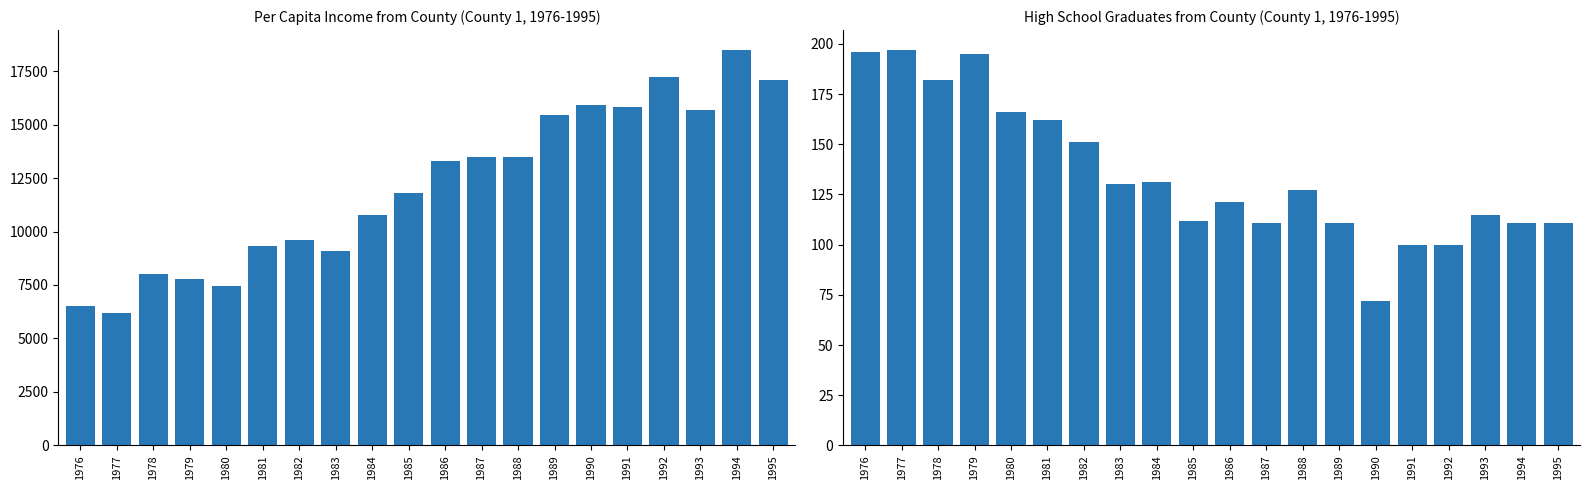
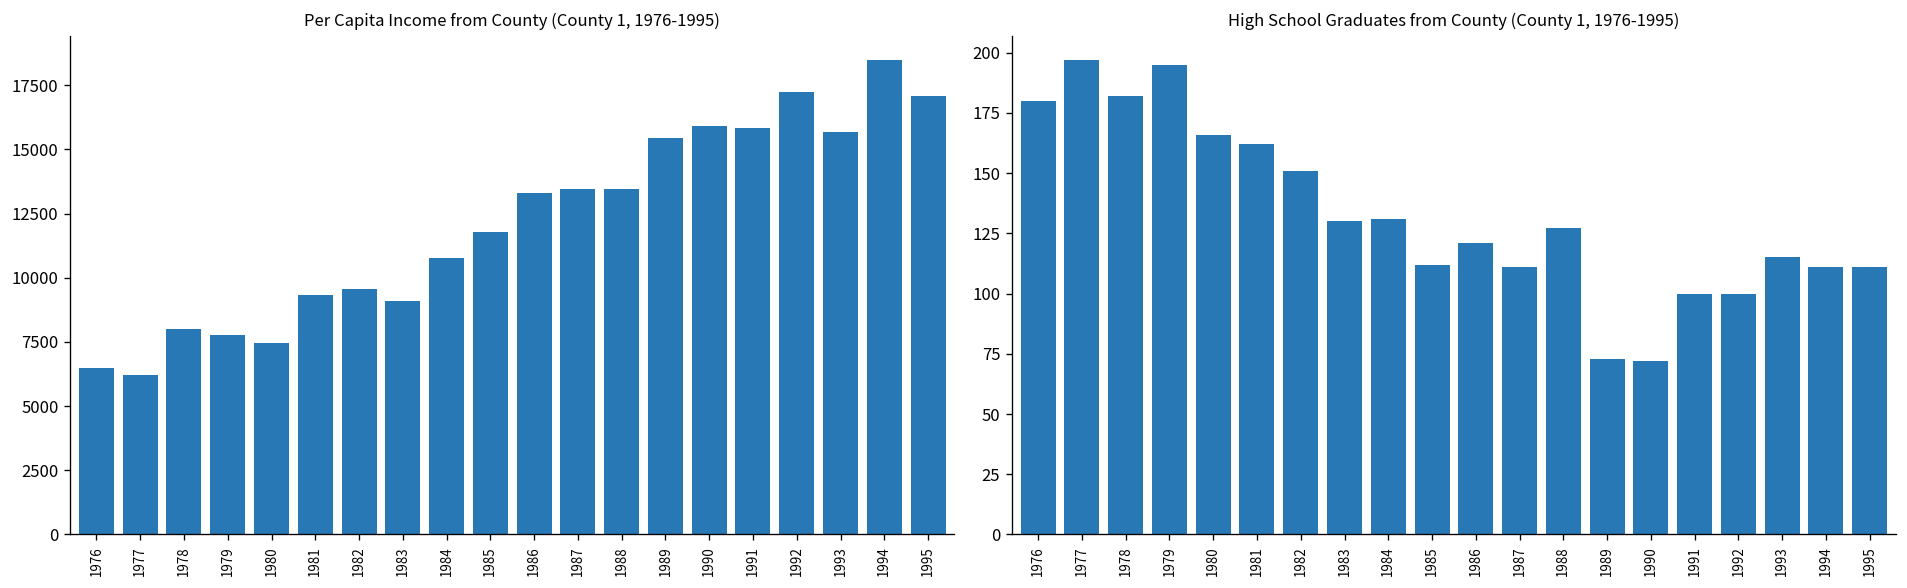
  {
    "Per Capita Income from County (County 1, 1976-1995)": {
      "1976": 6500,
      "1977": 6200,
      "1978": 8000,
      "1979": 7800,
      "1980": 7500,
      "1981": 9300,
      "1982": 9600,
      "1983": 9100,
      "1984": 10800,
      "1985": 11800,
      "1986": 13300,
      "1987": 13500,
      "1988": 13500,
      "1989": 15500,
      "1990": 15900,
      "1991": 15800,
      "1992": 17200,
      "1993": 15700,
      "1994": 18500,
      "1995": 17100
    },
    "High School Graduates from County (County 1, 1976-1995)": {
-     "1976": 196,
+     "1976": 180,
      "1977": 197,
      "1978": 182,
      "1979": 195,
      "1980": 166,
      "1981": 162,
      "1982": 151,
      "1983": 130,
      "1984": 131,
      "1985": 112,
      "1986": 121,
      "1987": 111,
      "1988": 127,
-     "1989": 111,
+     "1989": 73,
      "1990": 72,
      "1991": 100,
      "1992": 100,
      "1993": 115,
      "1994": 111,
      "1995": 111
    }
  }
